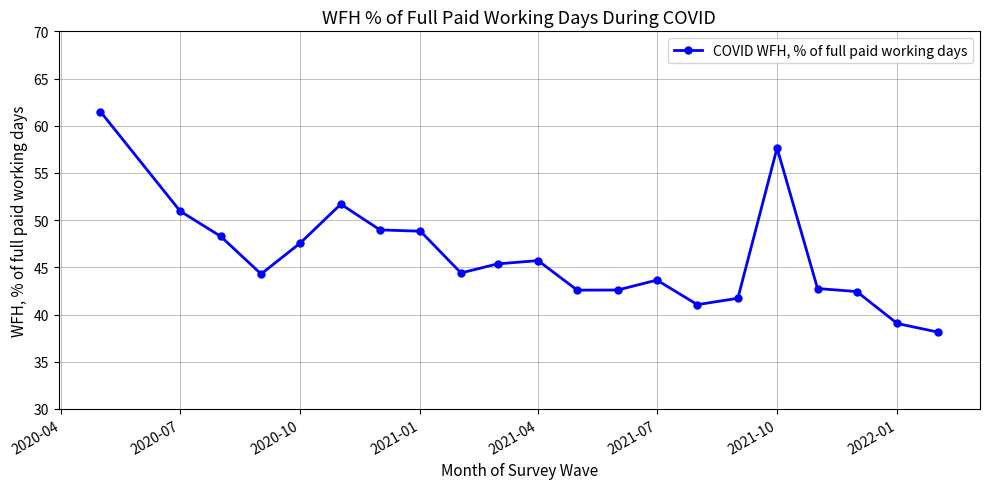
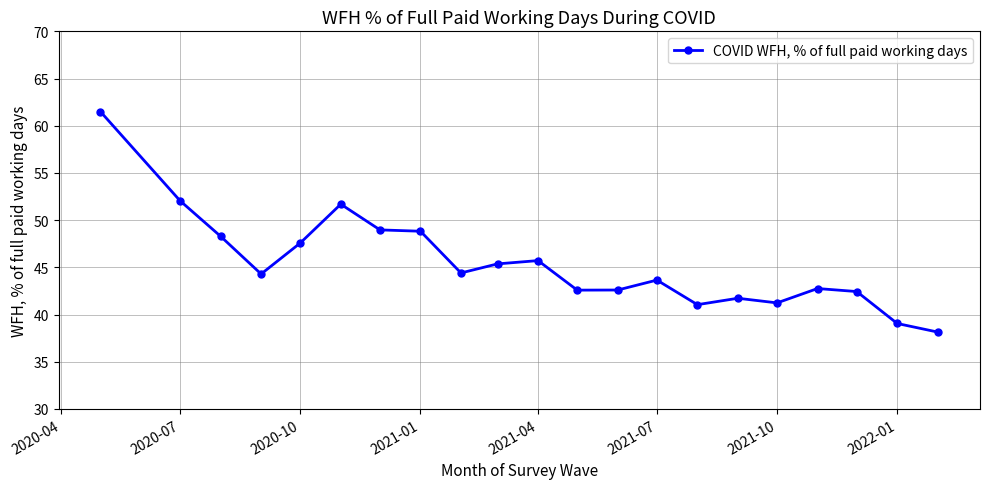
  {
-   "2020-07": 51,
+   "2020-07": 52,
    "2020-10": 48,
    "2021-01": 49,
    "2021-04": 46,
    "2021-07": 44,
-   "2021-10": 58,
+   "2021-10": 41,
    "2022-01": 39
  }
